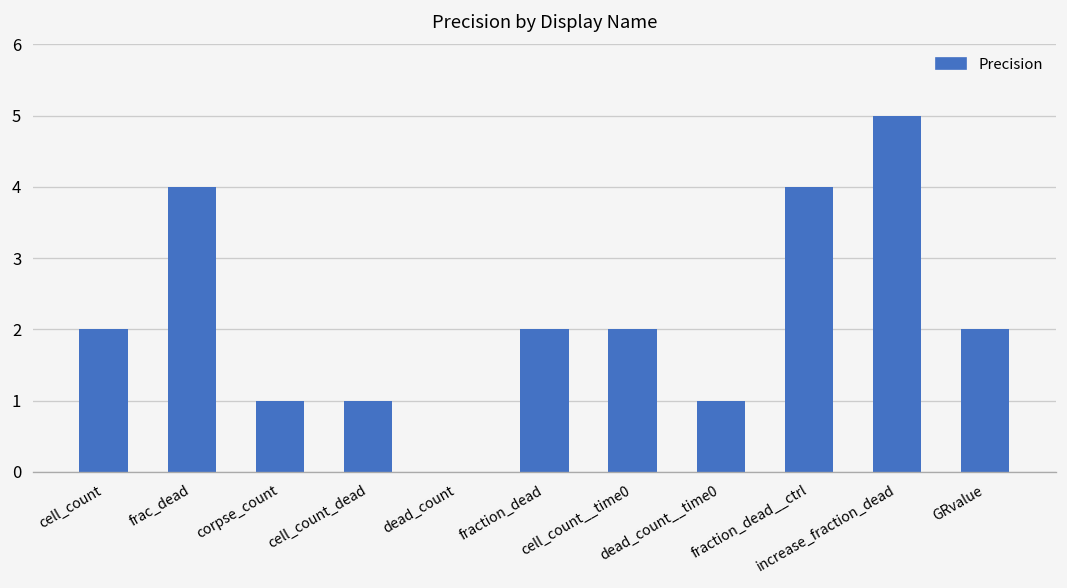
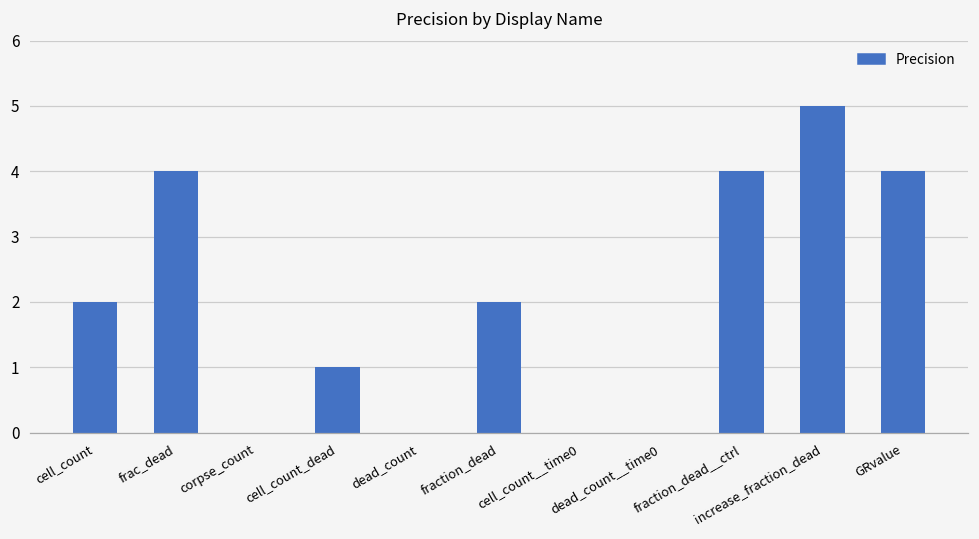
  {
    "cell_count": 2,
    "frac_dead": 4,
-   "corpse_count": 1,
+   "corpse_count": 0,
    "cell_count_dead": 1,
    "dead_count": 0,
    "fraction_dead": 2,
-   "cell_count__time0": 2,
-   "dead_count__time0": 1,
+   "cell_count__time0": 0,
+   "dead_count__time0": 0,
    "fraction_dead__ctrl": 4,
    "increase_fraction_dead": 5,
-   "GRvalue": 2
+   "GRvalue": 4
  }
